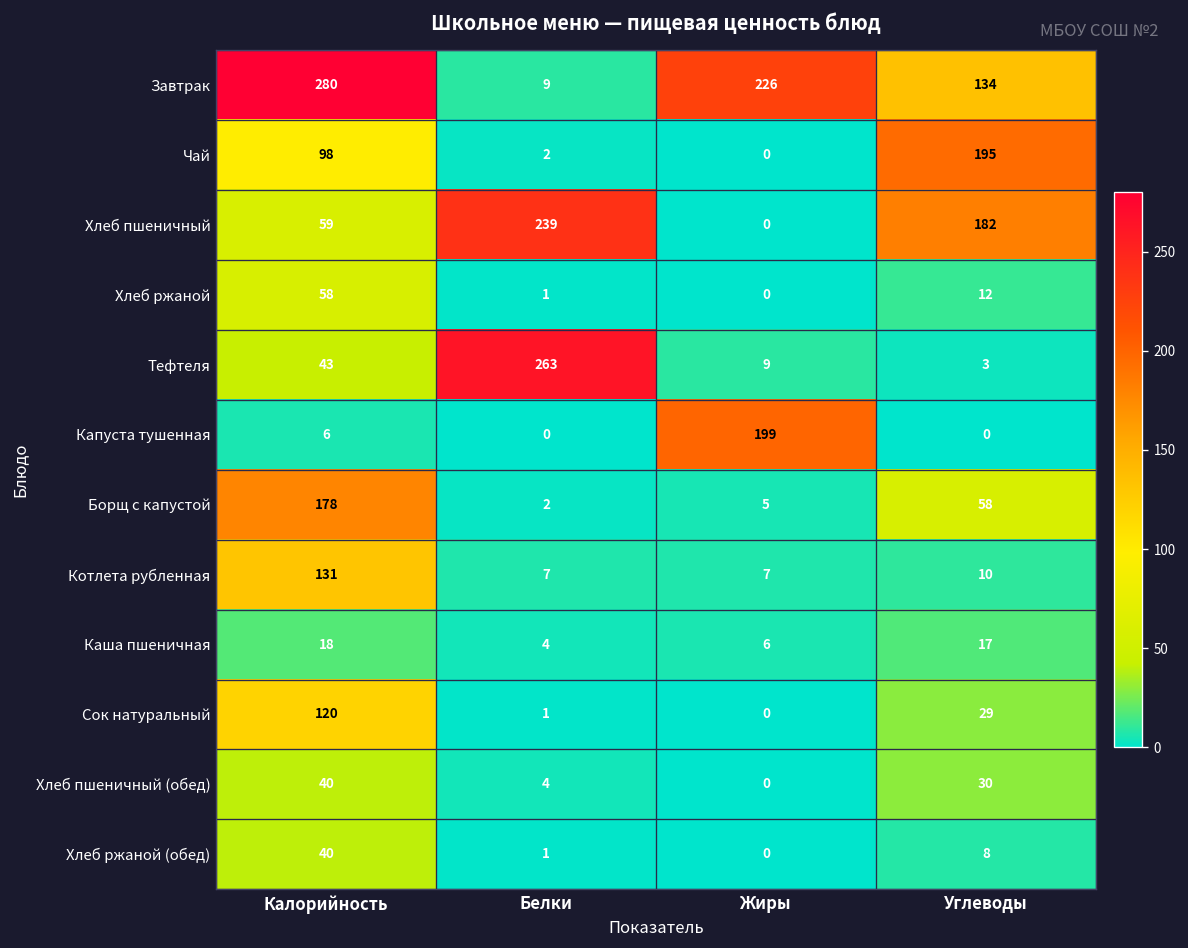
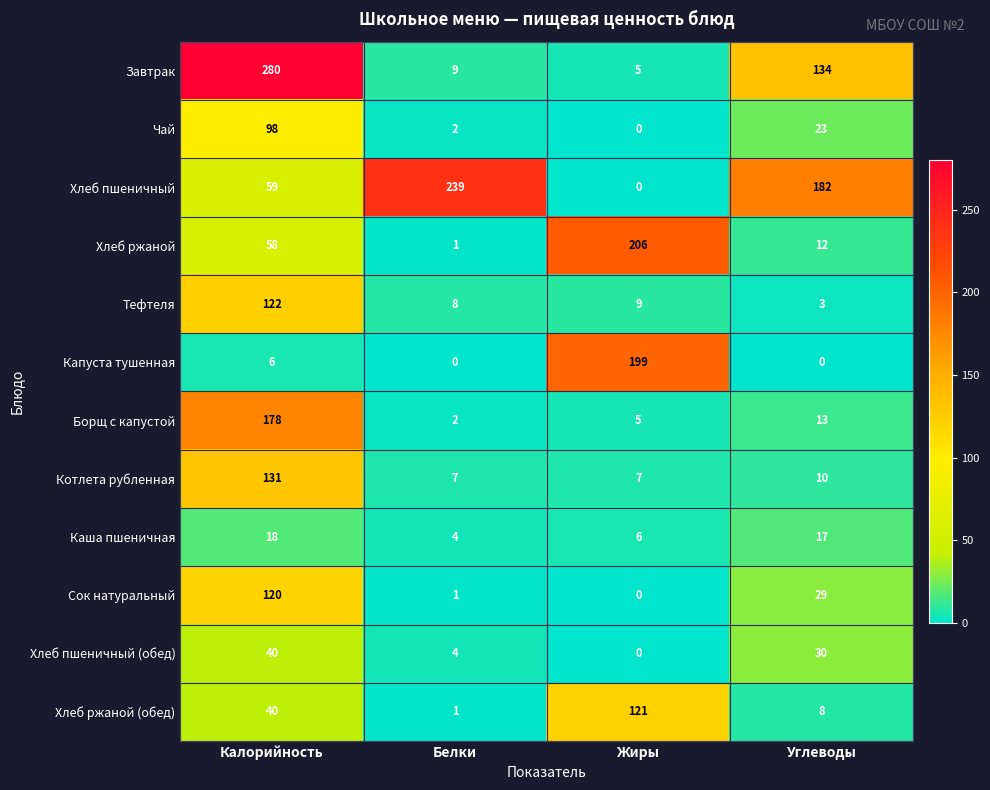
  {
    "Завтрак": {
      "Калорийность": 280,
      "Белки": 9,
-     "Жиры": 226,
+     "Жиры": 5,
      "Углеводы": 134
    },
    "Чай": {
      "Калорийность": 98,
      "Белки": 2,
      "Жиры": 0,
-     "Углеводы": 195
+     "Углеводы": 23
    },
    "Хлеб пшеничный": {
      "Калорийность": 59,
      "Белки": 239,
      "Жиры": 0,
      "Углеводы": 182
    },
    "Хлеб ржаной": {
      "Калорийность": 58,
      "Белки": 1,
-     "Жиры": 0,
+     "Жиры": 206,
      "Углеводы": 12
    },
    "Тефтеля": {
-     "Калорийность": 43,
-     "Белки": 263,
+     "Калорийность": 122,
+     "Белки": 8,
      "Жиры": 9,
      "Углеводы": 3
    },
    "Капуста тушенная": {
      "Калорийность": 6,
      "Белки": 0,
      "Жиры": 199,
      "Углеводы": 0
    },
    "Борщ с капустой": {
      "Калорийность": 178,
      "Белки": 2,
      "Жиры": 5,
-     "Углеводы": 58
+     "Углеводы": 13
    },
    "Котлета рубленная": {
      "Калорийность": 131,
      "Белки": 7,
      "Жиры": 7,
      "Углеводы": 10
    },
    "Каша пшеничная": {
      "Калорийность": 18,
      "Белки": 4,
      "Жиры": 6,
      "Углеводы": 17
    },
    "Сок натуральный": {
      "Калорийность": 120,
      "Белки": 1,
      "Жиры": 0,
      "Углеводы": 29
    },
    "Хлеб пшеничный (обед)": {
      "Калорийность": 40,
      "Белки": 4,
      "Жиры": 0,
      "Углеводы": 30
    },
    "Хлеб ржаной (обед)": {
      "Калорийность": 40,
      "Белки": 1,
-     "Жиры": 0,
+     "Жиры": 121,
      "Углеводы": 8
    }
  }
